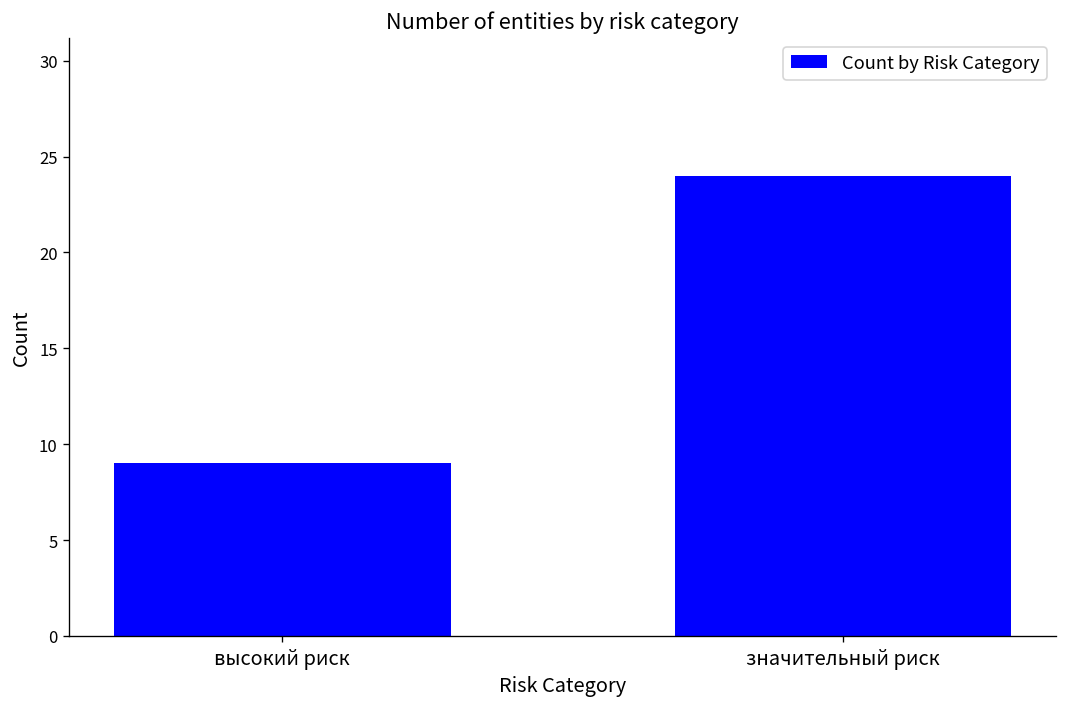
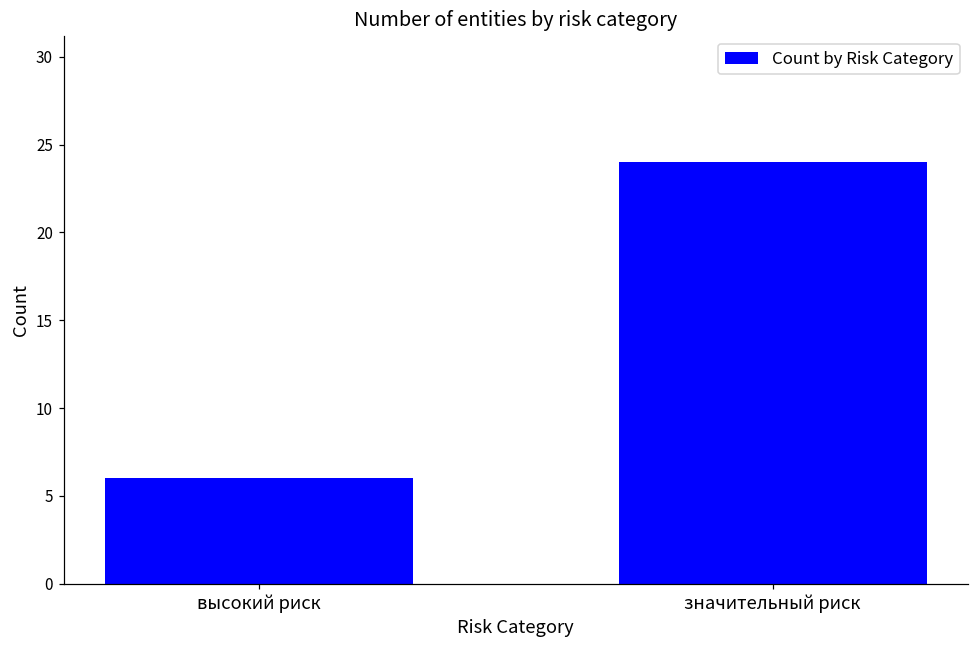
  {
-   "высокий риск": 9,
+   "высокий риск": 6,
    "значительный риск": 24
  }
